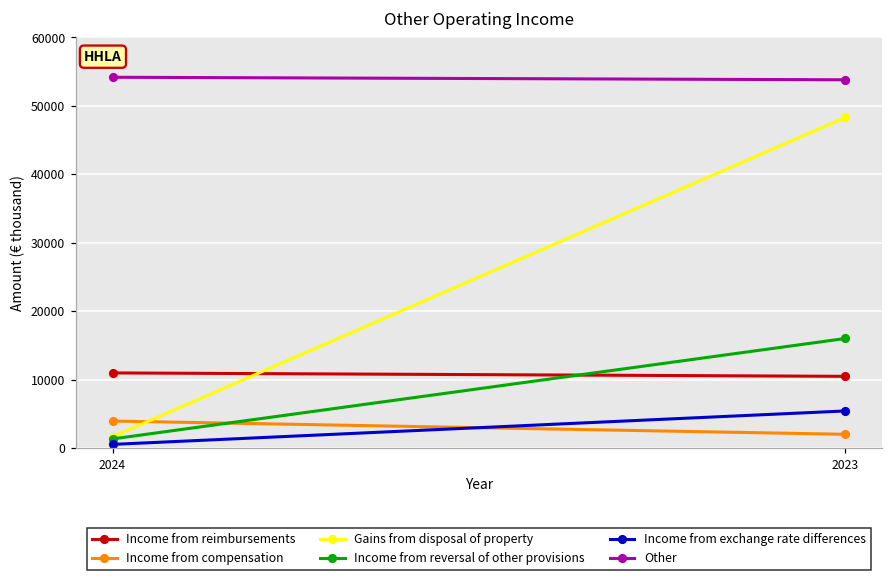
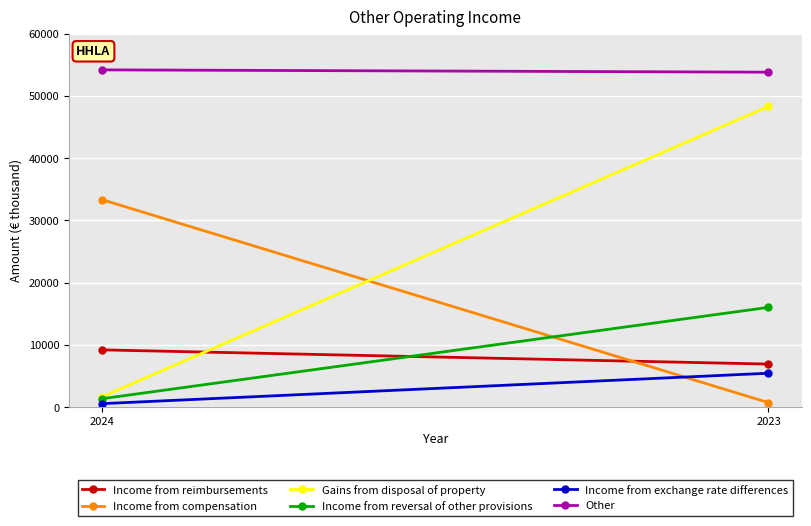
  {
    "Income from reimbursements": {
-     "2024": 11000,
-     "2023": 10000
+     "2024": 9000,
+     "2023": 7000
    },
    "Income from compensation": {
-     "2024": 4000,
-     "2023": 2000
+     "2024": 33000,
+     "2023": 1000
    },
    "Gains from disposal of property": {
      "2023": 48000
    },
    "Income from reversal of other provisions": {
      "2023": 16000
    },
    "Income from exchange rate differences": {
      "2024": 1000,
      "2023": 5000
    },
    "Other": {
      "2024": 54000,
      "2023": 54000
    }
  }
